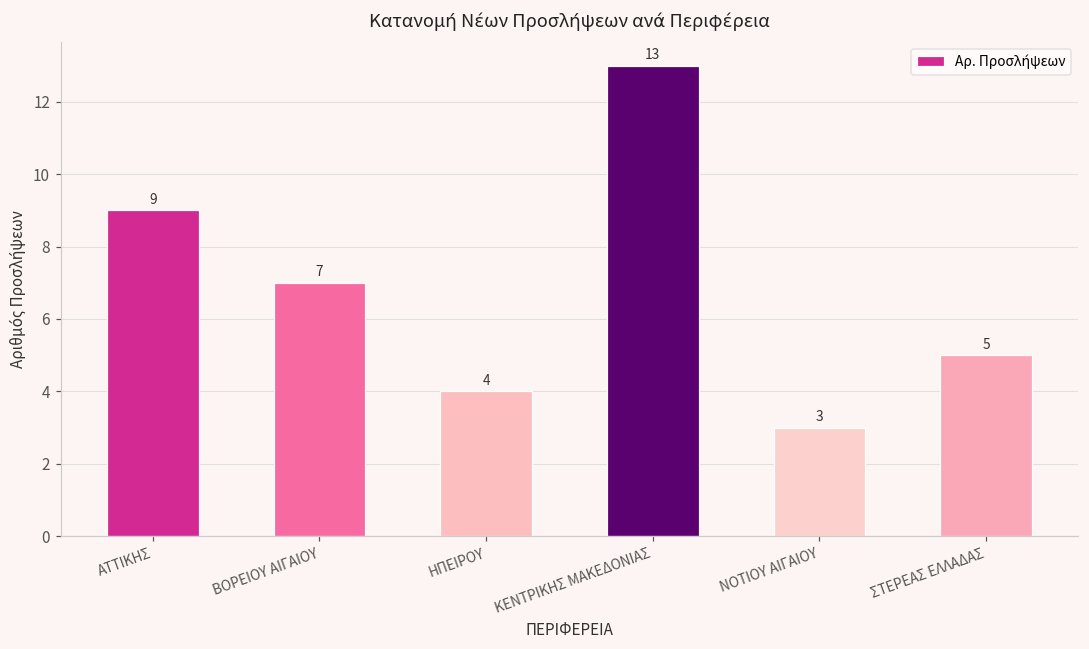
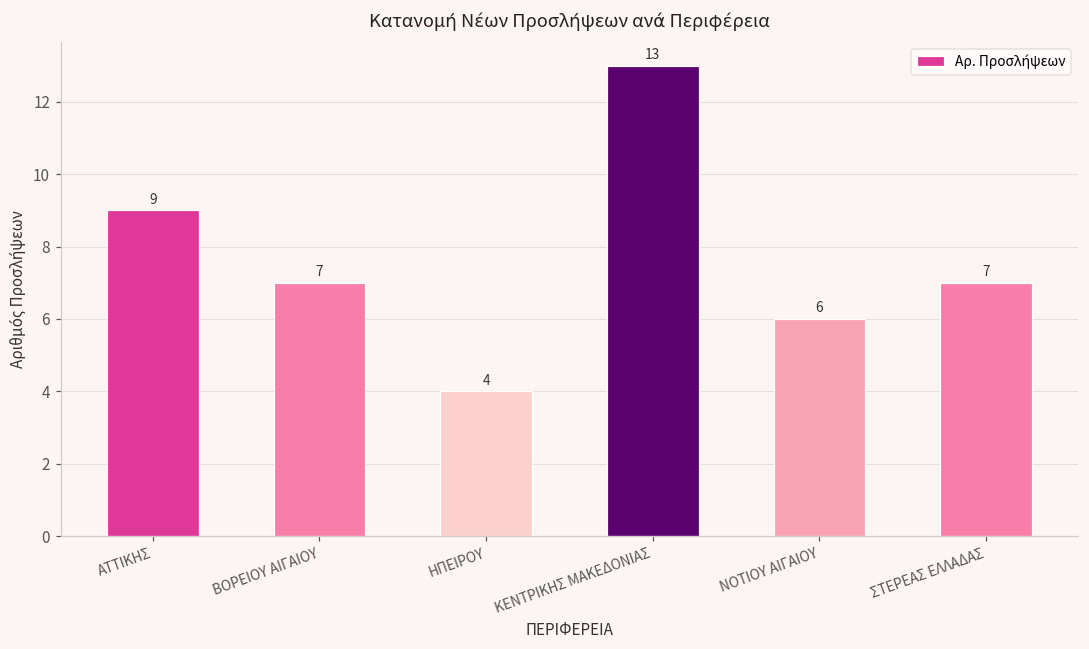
  {
    "ΑΤΤΙΚΗΣ": 9,
    "ΒΟΡΕΙΟΥ ΑΙΓΑΙΟΥ": 7,
    "ΗΠΕΙΡΟΥ": 4,
    "ΚΕΝΤΡΙΚΗΣ ΜΑΚΕΔΟΝΙΑΣ": 13,
-   "ΝΟΤΙΟΥ ΑΙΓΑΙΟΥ": 3,
-   "ΣΤΕΡΕΑΣ ΕΛΛΑΔΑΣ": 5
+   "ΝΟΤΙΟΥ ΑΙΓΑΙΟΥ": 6,
+   "ΣΤΕΡΕΑΣ ΕΛΛΑΔΑΣ": 7
  }
